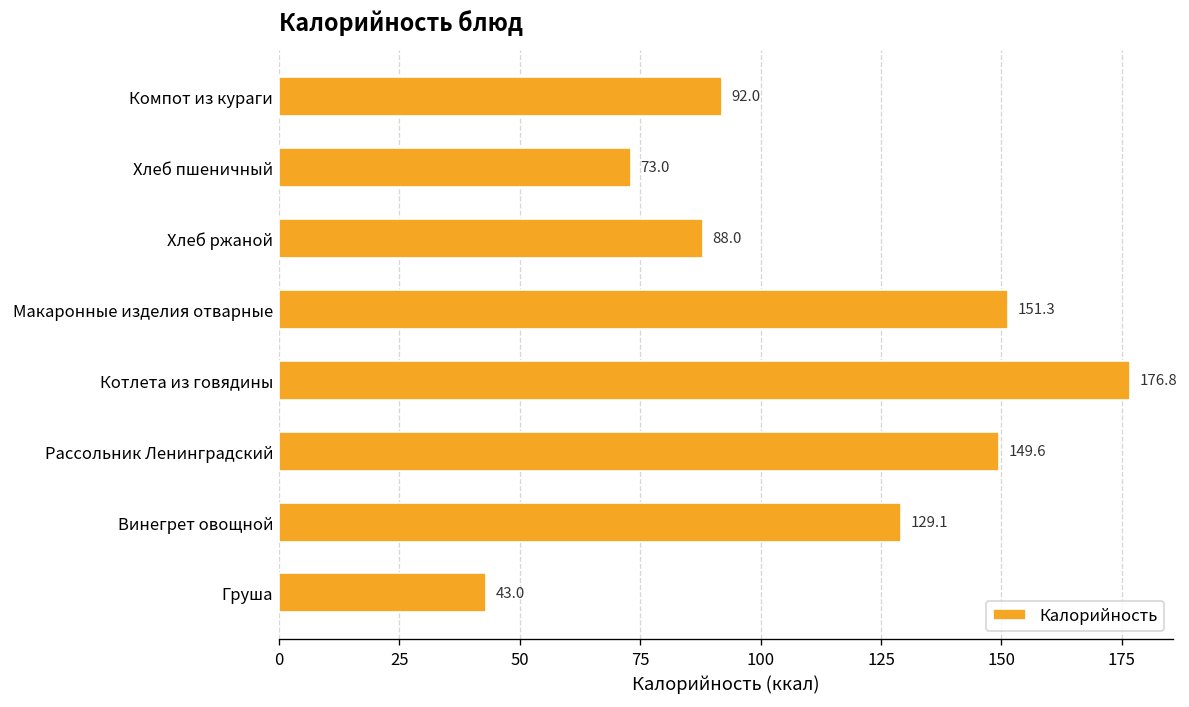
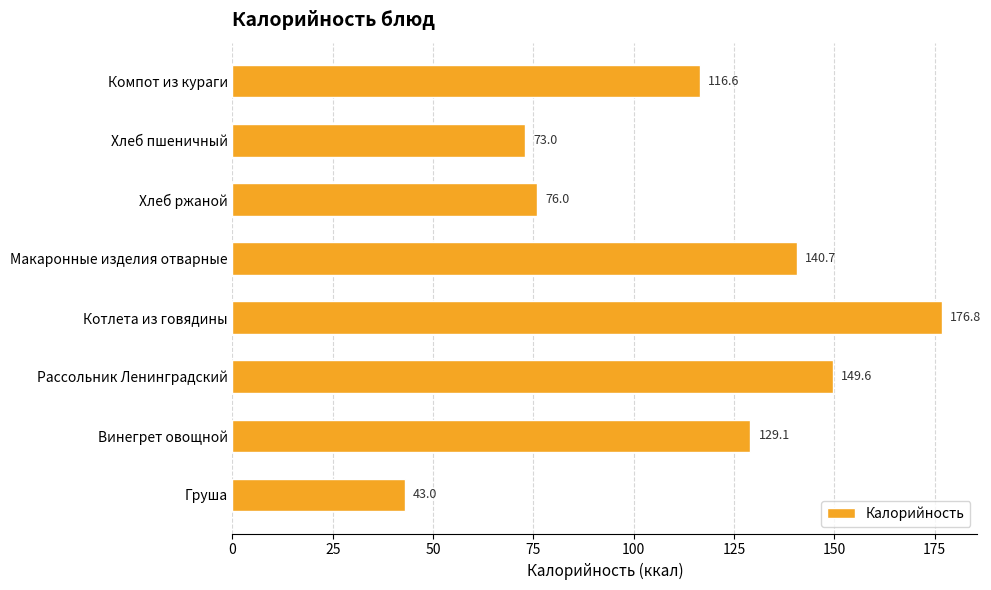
  {
-   "Компот из кураги": 92.0,
+   "Компот из кураги": 116.6,
    "Хлеб пшеничный": 73.0,
-   "Хлеб ржаной": 88.0,
-   "Макаронные изделия отварные": 151.3,
+   "Хлеб ржаной": 76.0,
+   "Макаронные изделия отварные": 140.7,
    "Котлета из говядины": 176.8,
    "Рассольник Ленинградский": 149.6,
    "Винегрет овощной": 129.1,
    "Груша": 43.0
  }
